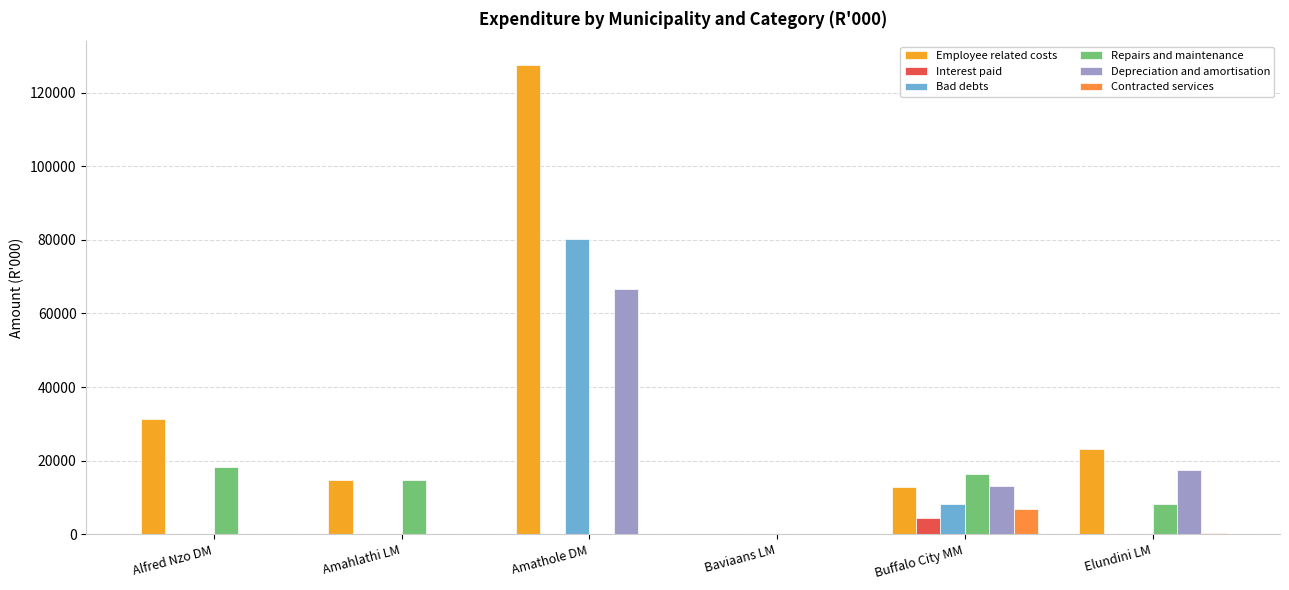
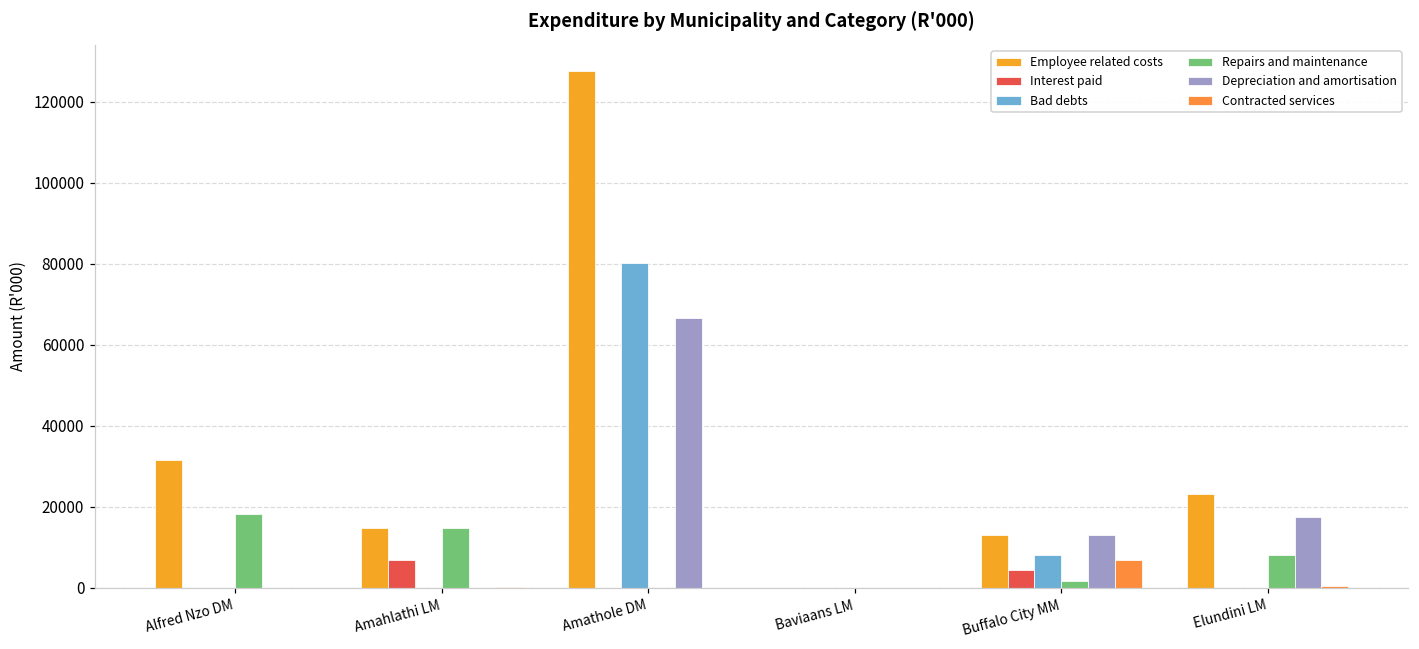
  {
    "Interest paid": {
      "Alfred Nzo DM": 0,
-     "Amahlathi LM": 0,
+     "Amahlathi LM": 7000,
      "Amathole DM": 0,
      "Baviaans LM": 0,
      "Buffalo City MM": 4000,
      "Elundini LM": 0
    },
    "Repairs and maintenance": {
      "Alfred Nzo DM": 18000,
      "Amahlathi LM": 15000,
      "Amathole DM": 0,
      "Baviaans LM": 0,
-     "Buffalo City MM": 17000,
+     "Buffalo City MM": 2000,
      "Elundini LM": 8000
    }
  }
